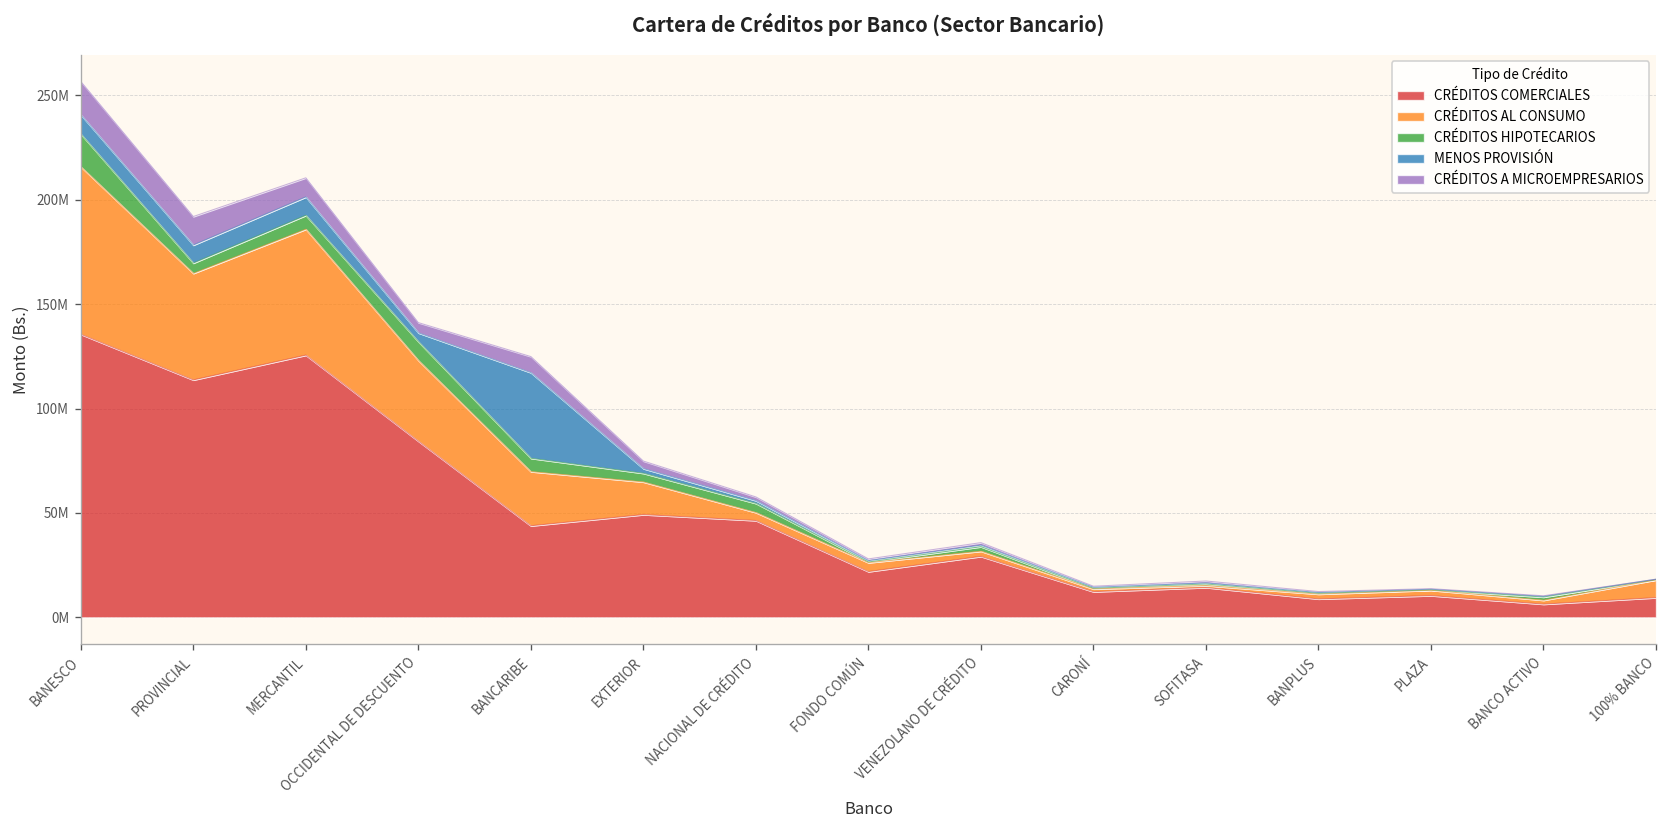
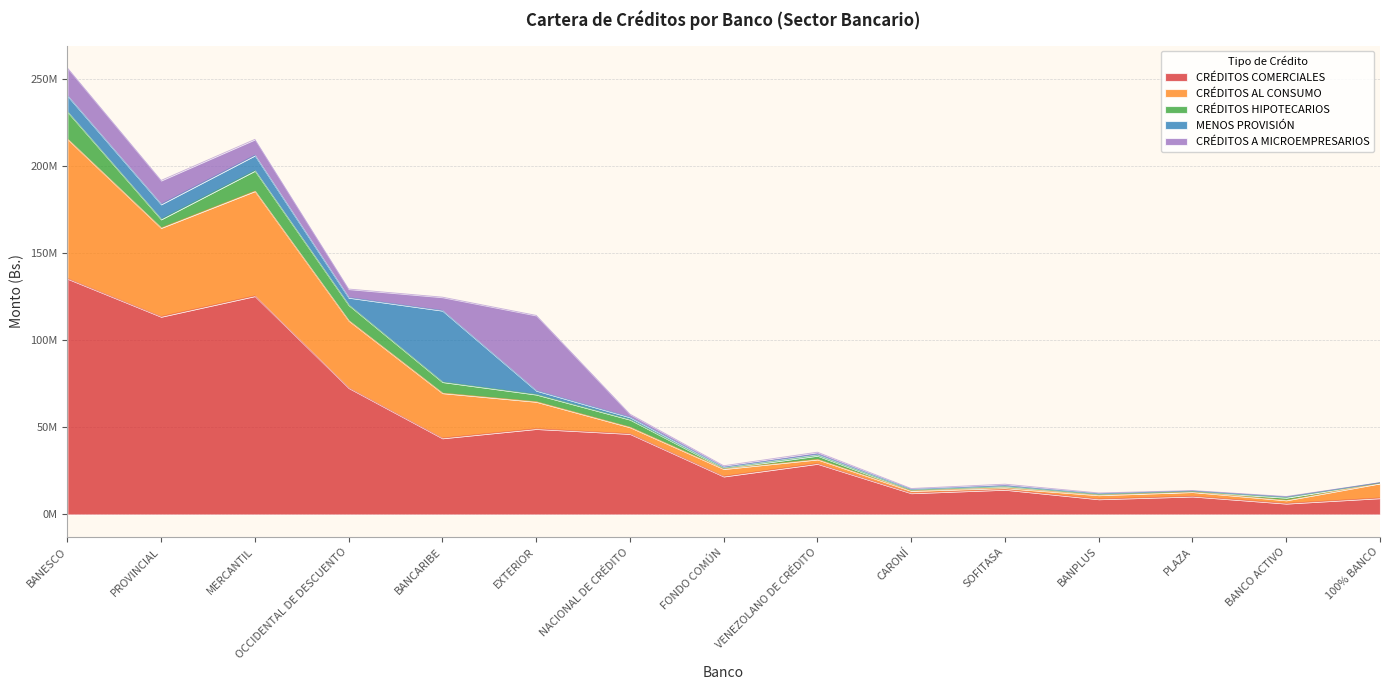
  {
    "CRÉDITOS COMERCIALES": {
      "BANESCO": 136000000,
      "PROVINCIAL": 114000000,
      "MERCANTIL": 126000000,
-     "OCCIDENTAL DE DESCUENTO": 84000000,
+     "OCCIDENTAL DE DESCUENTO": 73000000,
      "BANCARIBE": 44000000,
      "EXTERIOR": 49000000,
      "NACIONAL DE CRÉDITO": 46000000,
      "FONDO COMÚN": 22000000,
      "VENEZOLANO DE CRÉDITO": 29000000,
      "BANPLUS": 9000000,
      "PLAZA": 10000000,
      "BANCO ACTIVO": 6000000,
      "100% BANCO": 9000000
    },
    "CRÉDITOS AL CONSUMO": {
      "BANESCO": 80000000,
      "PROVINCIAL": 51000000,
      "MERCANTIL": 60000000,
      "OCCIDENTAL DE DESCUENTO": 39000000,
      "BANCARIBE": 26000000,
      "EXTERIOR": 16000000,
      "NACIONAL DE CRÉDITO": 4000000,
      "VENEZOLANO DE CRÉDITO": 3000000,
      "BANCO ACTIVO": 2000000
    },
    "CRÉDITOS HIPOTECARIOS": {
      "BANESCO": 16000000,
      "PROVINCIAL": 5000000,
-     "MERCANTIL": 7000000,
+     "MERCANTIL": 12000000,
      "OCCIDENTAL DE DESCUENTO": 9000000,
      "BANCARIBE": 6000000,
      "EXTERIOR": 4000000
    },
    "MENOS PROVISIÓN": {
      "BANESCO": 9000000,
      "PROVINCIAL": 9000000,
      "MERCANTIL": 9000000,
      "OCCIDENTAL DE DESCUENTO": 4000000,
      "BANCARIBE": 41000000,
      "EXTERIOR": 2000000
    },
    "CRÉDITOS A MICROEMPRESARIOS": {
      "BANESCO": 16000000,
      "PROVINCIAL": 14000000,
      "MERCANTIL": 9000000,
      "OCCIDENTAL DE DESCUENTO": 5000000,
      "BANCARIBE": 8000000,
-     "EXTERIOR": 4000000,
+     "EXTERIOR": 43000000,
      "NACIONAL DE CRÉDITO": 2000000
    }
  }
